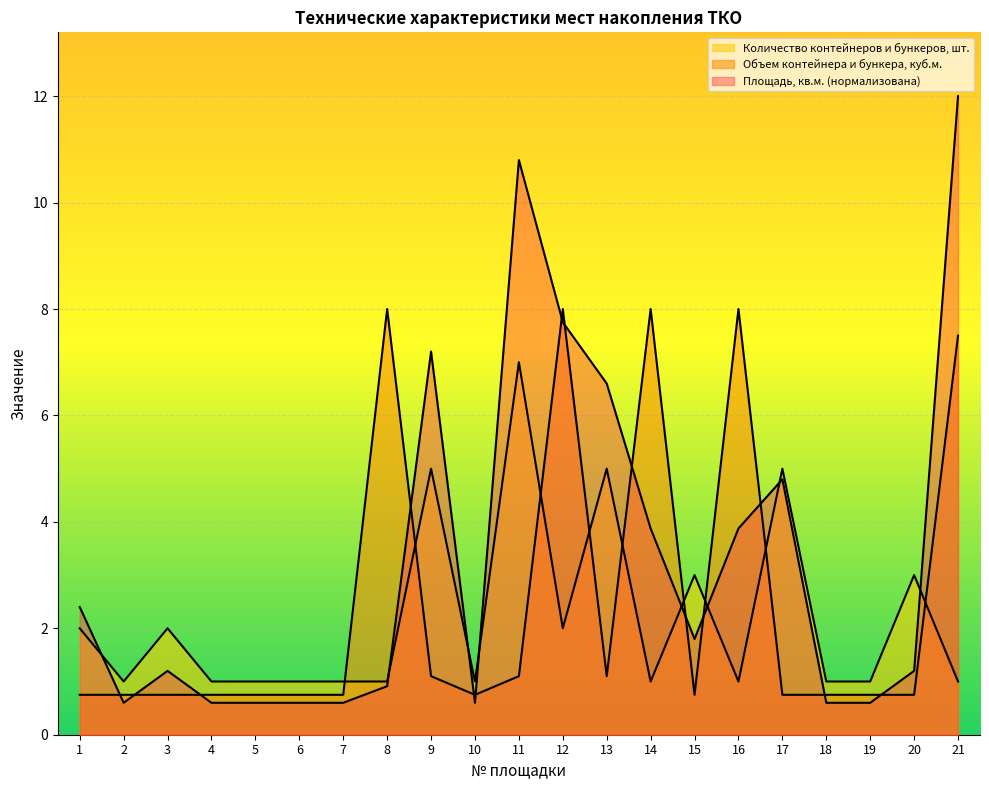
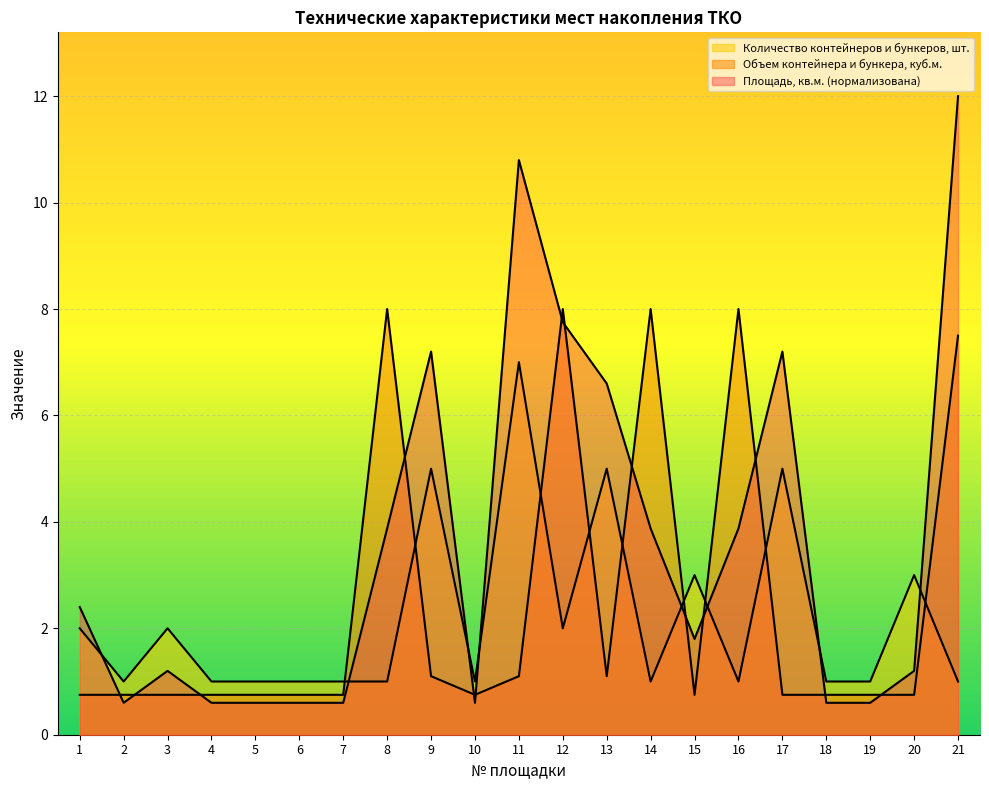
  {
    "Площадь, кв.м. (нормализована)": {
      "1": 2.4,
      "2": 0.6,
      "3": 1.2,
      "4": 0.6,
      "5": 0.6,
      "6": 0.6,
      "7": 0.6,
-     "8": 0.9,
+     "8": 3.9,
      "9": 7.2,
      "10": 0.6,
      "11": 10.8,
      "12": 7.8,
      "13": 6.6,
      "14": 3.9,
      "15": 1.8,
      "16": 3.9,
-     "17": 4.8,
+     "17": 7.2,
      "18": 0.6,
      "19": 0.6,
      "20": 1.2,
      "21": 12.0
    }
  }
